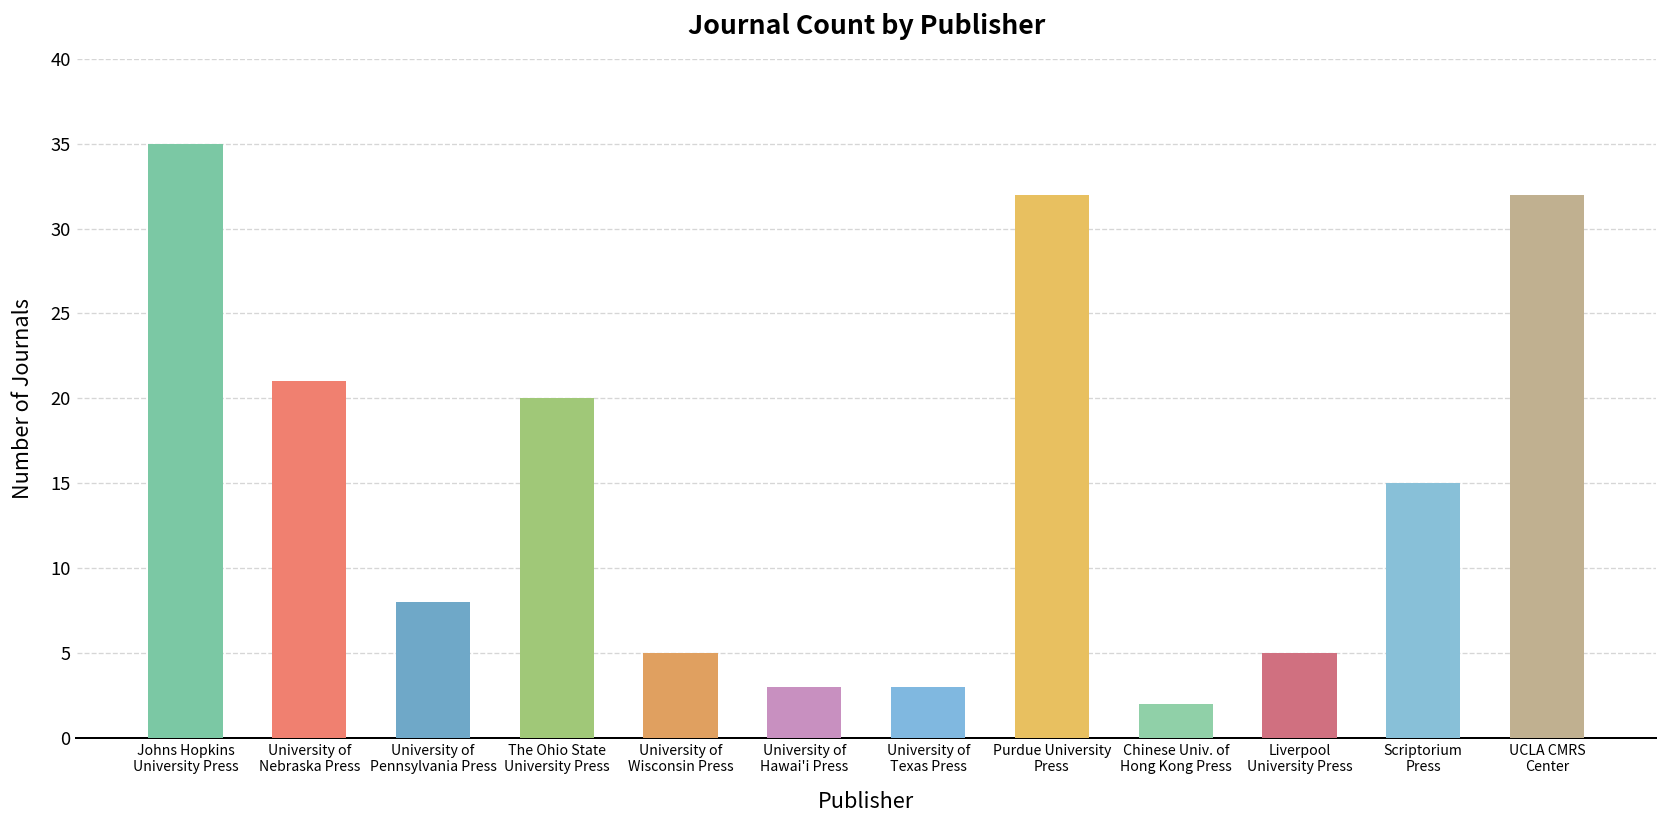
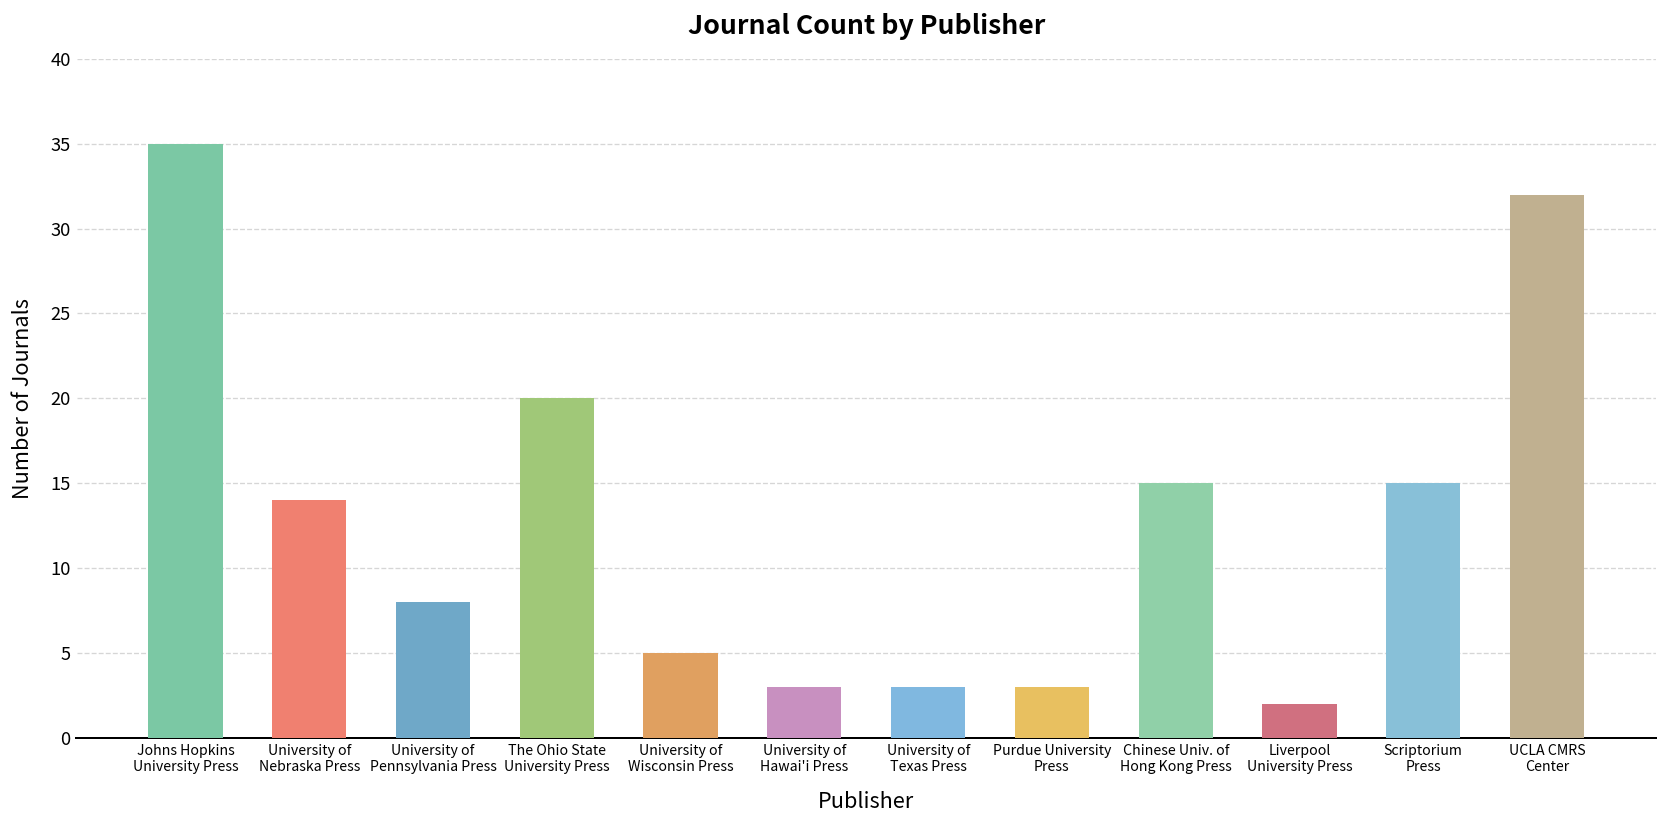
  {
    "Johns Hopkins University Press": 35,
-   "University of Nebraska Press": 21,
+   "University of Nebraska Press": 14,
    "University of Pennsylvania Press": 8,
    "The Ohio State University Press": 20,
    "University of Wisconsin Press": 5,
    "University of Hawai'i Press": 3,
    "University of Texas Press": 3,
-   "Purdue University Press": 32,
-   "Chinese Univ. of Hong Kong Press": 2,
-   "Liverpool University Press": 5,
+   "Purdue University Press": 3,
+   "Chinese Univ. of Hong Kong Press": 15,
+   "Liverpool University Press": 2,
    "Scriptorium Press": 15,
    "UCLA CMRS Center": 32
  }
